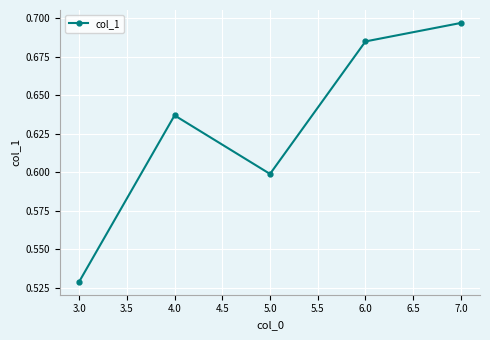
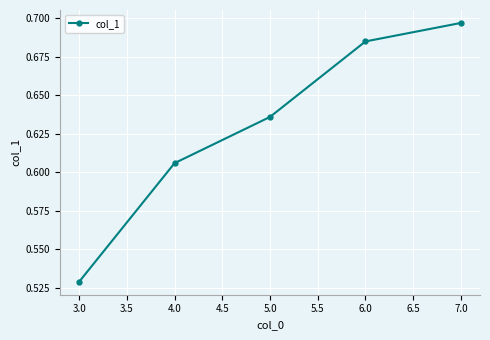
  {
    "3.0": 0.529,
-   "4.0": 0.637,
-   "5.0": 0.599,
+   "4.0": 0.606,
+   "5.0": 0.636,
    "6.0": 0.685,
    "7.0": 0.697
  }
